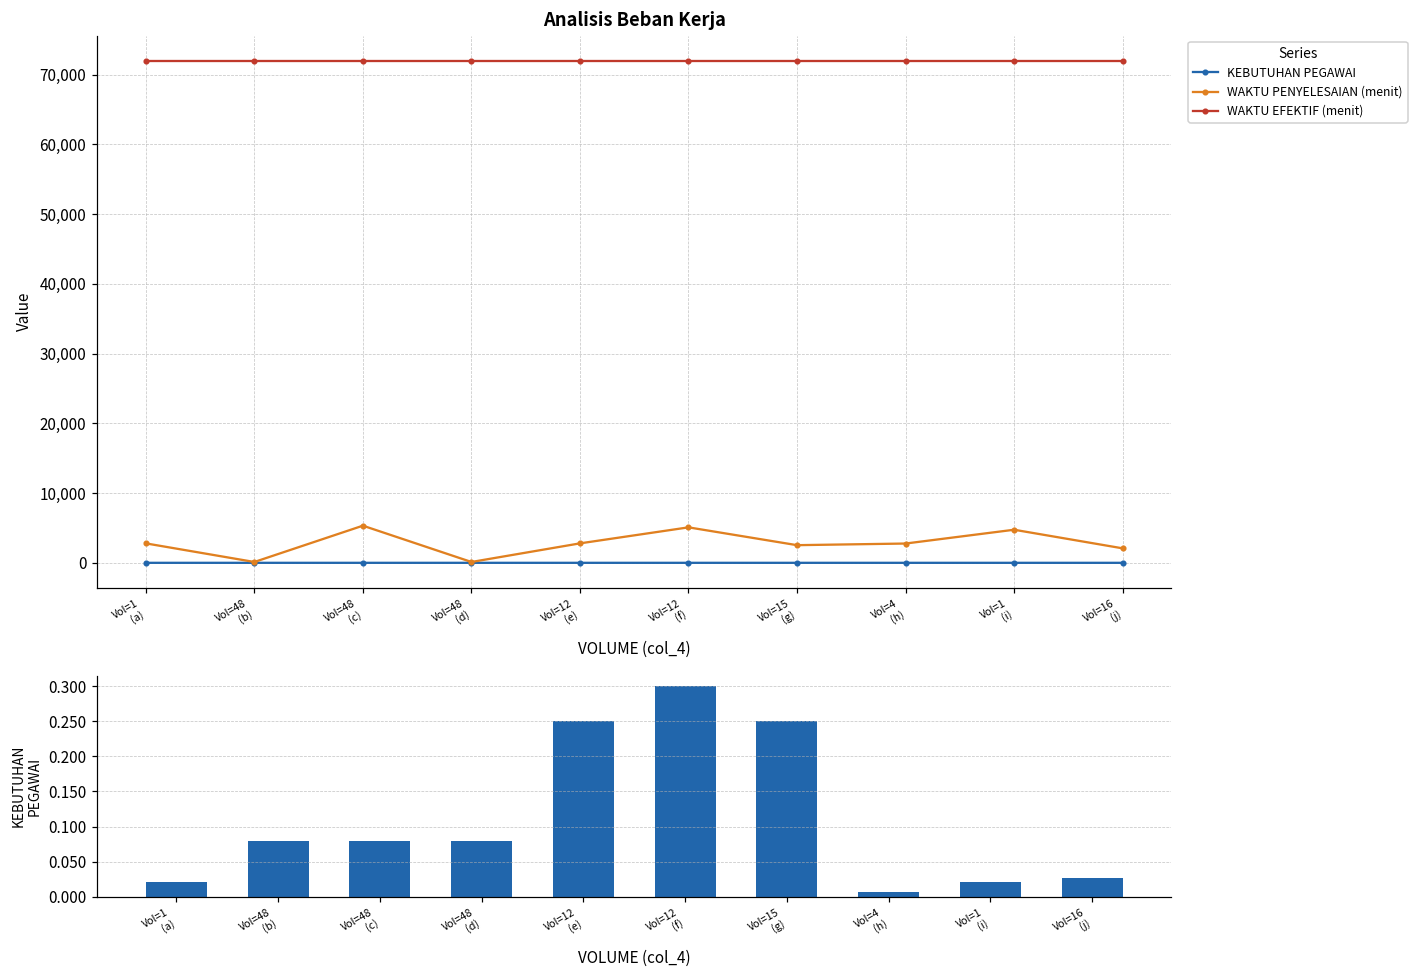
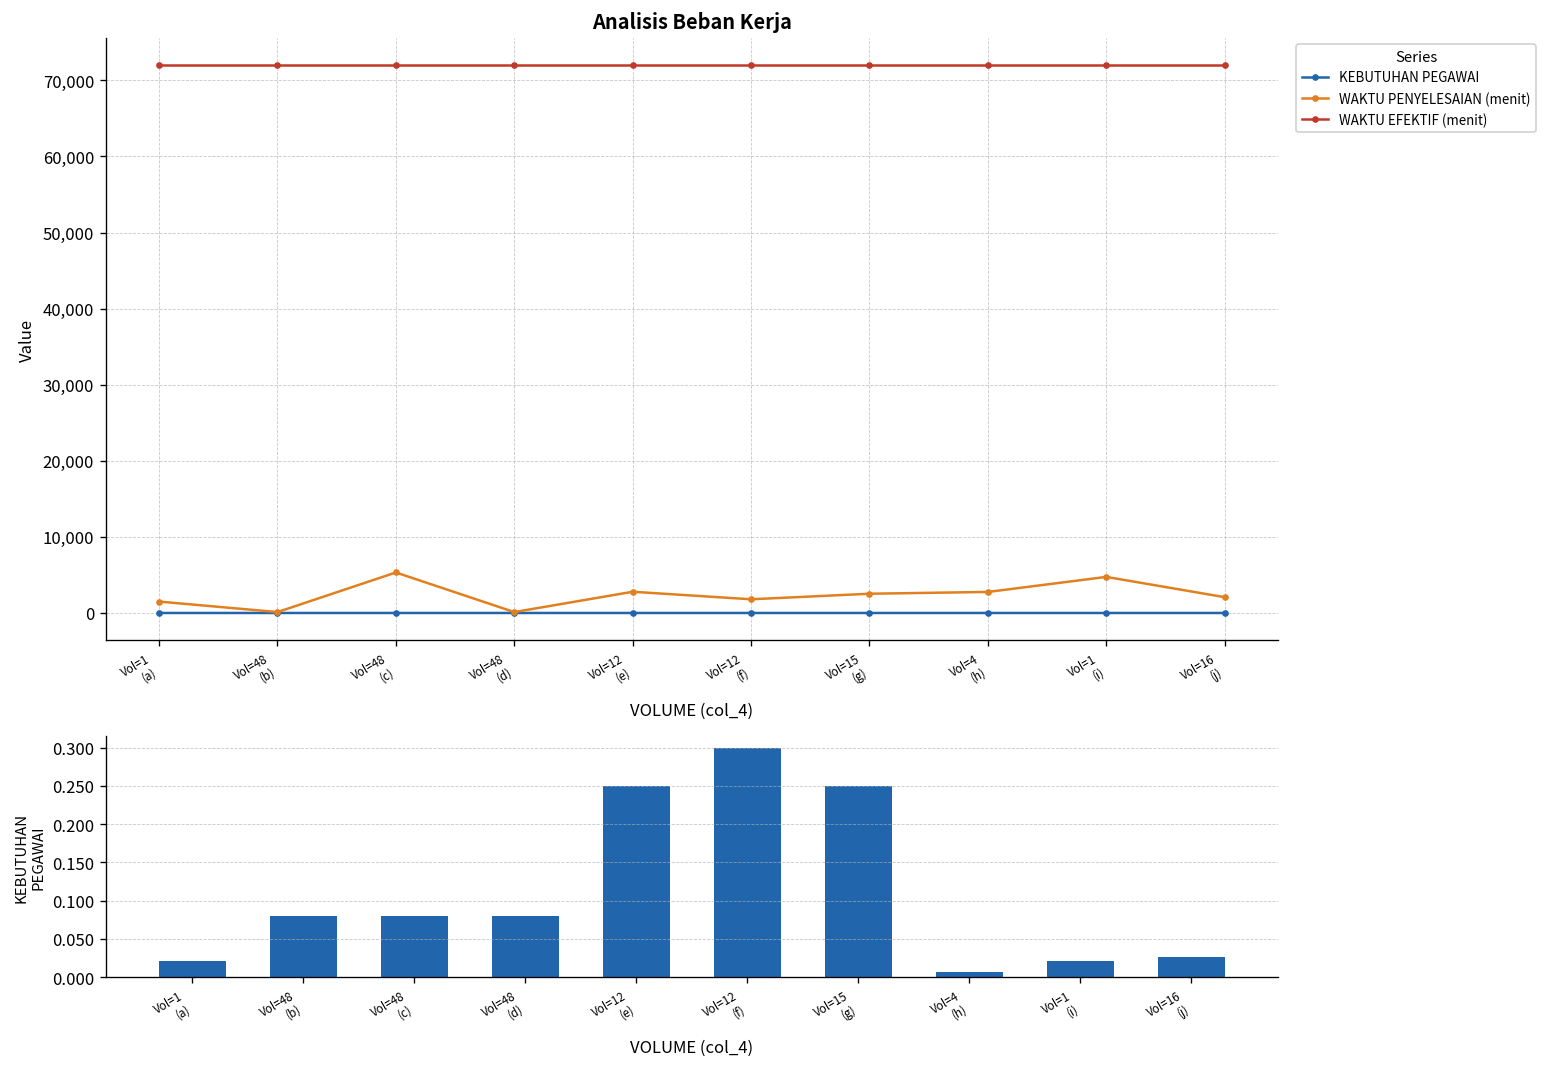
  {
    "Analisis Beban Kerja": {
      "KEBUTUHAN PEGAWAI": {
        "Vol=1 (a)": "0",
        "Vol=48 (c)": "0",
        "Vol=12 (e)": "0",
        "Vol=12 (f)": "0",
        "Vol=15 (g)": "0",
        "Vol=4 (h)": "0",
        "Vol=1 (i)": "0",
        "Vol=16 (j)": "0"
      },
      "WAKTU PENYELESAIAN (menit)": {
-       "Vol=1 (a)": "3,000",
+       "Vol=1 (a)": "2,000",
        "Vol=48 (c)": "5,000",
        "Vol=12 (e)": "3,000",
-       "Vol=12 (f)": "5,000",
+       "Vol=12 (f)": "2,000",
        "Vol=15 (g)": "3,000",
        "Vol=4 (h)": "3,000",
        "Vol=1 (i)": "5,000",
        "Vol=16 (j)": "2,000"
      },
      "WAKTU EFEKTIF (menit)": {
        "Vol=1 (a)": "72,000",
        "Vol=48 (b)": "72,000",
        "Vol=48 (c)": "72,000",
        "Vol=48 (d)": "72,000",
        "Vol=12 (e)": "72,000",
        "Vol=12 (f)": "72,000",
        "Vol=15 (g)": "72,000",
        "Vol=4 (h)": "72,000",
        "Vol=1 (i)": "72,000",
        "Vol=16 (j)": "72,000"
      }
    }
  }
